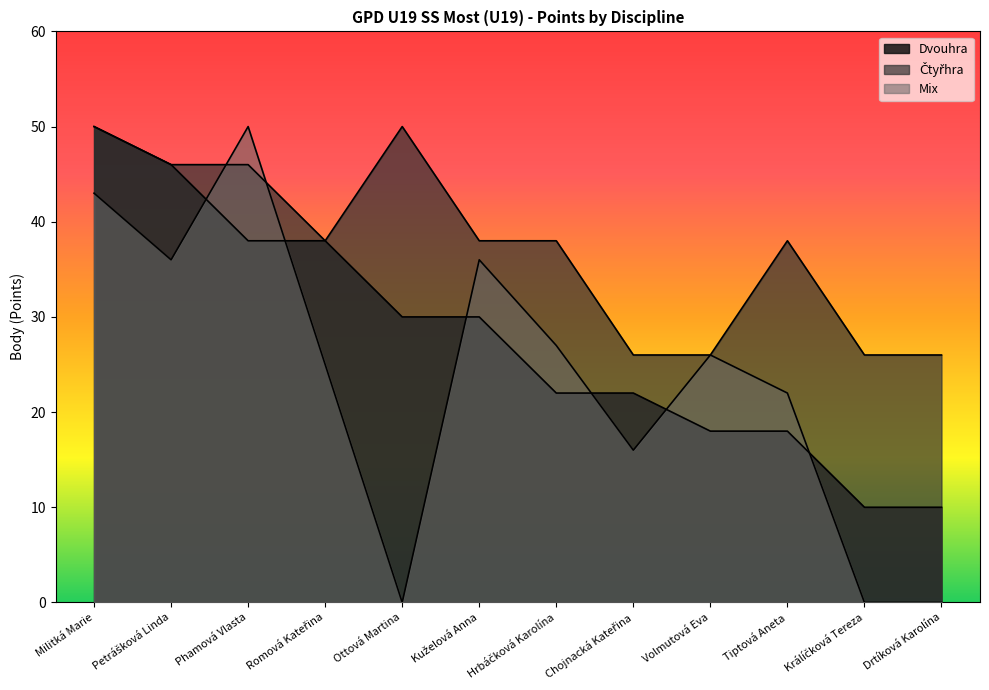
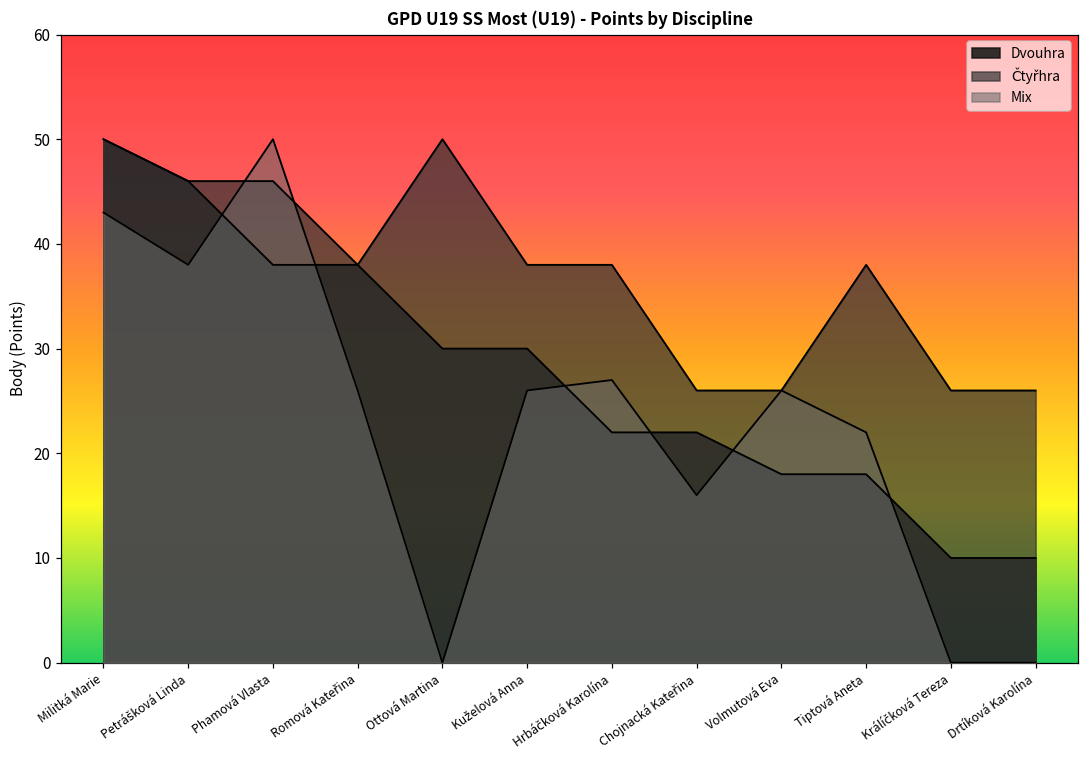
  {
    "Mix": {
      "Militká Marie": 43,
-     "Petrášková Linda": 36,
+     "Petrášková Linda": 38,
      "Phamová Vlasta": 50,
-     "Romová Kateřina": 25,
+     "Romová Kateřina": 26,
      "Ottová Martina": 0,
-     "Kuželová Anna": 36,
+     "Kuželová Anna": 26,
      "Hrbáčková Karolína": 27,
      "Chojnacká Kateřina": 16,
      "Tiptová Aneta": 22,
      "Králíčková Tereza": 0,
      "Drtíková Karolína": 0
    }
  }
